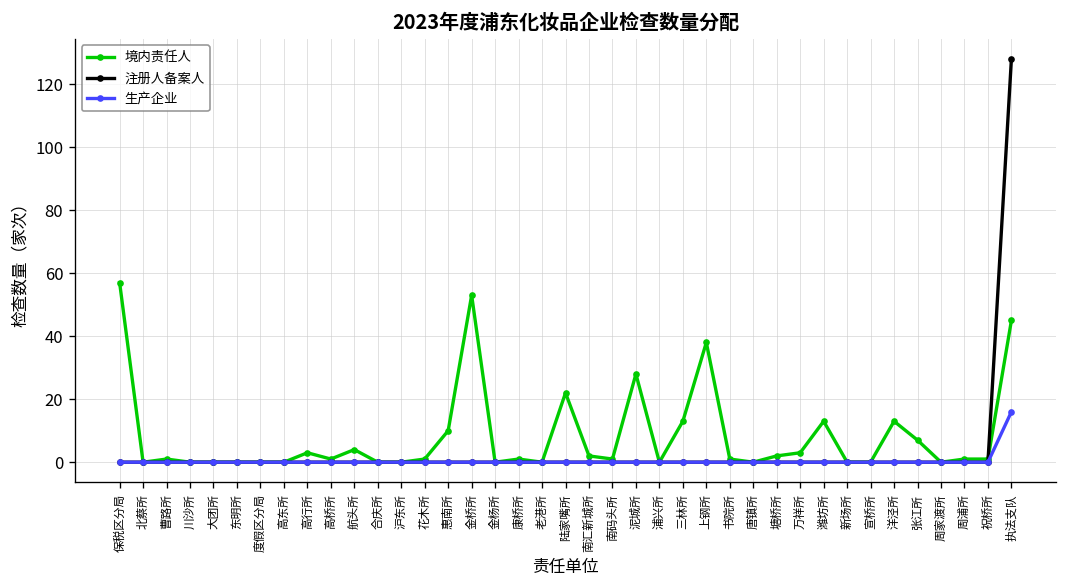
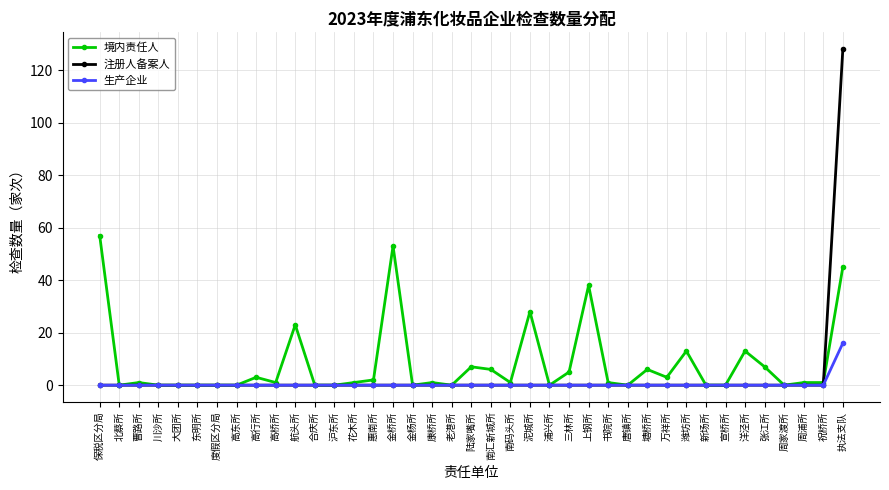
  {
    "境内责任人": {
      "保税区分局": 57,
      "曹路所": 1,
      "高行所": 3,
      "高桥所": 1,
-     "航头所": 4,
+     "航头所": 23,
      "花木所": 1,
-     "惠南所": 10,
+     "惠南所": 2,
      "金桥所": 53,
      "康桥所": 1,
-     "陆家嘴所": 22,
-     "南汇新城所": 2,
+     "陆家嘴所": 7,
+     "南汇新城所": 6,
      "南码头所": 1,
      "泥城所": 28,
-     "三林所": 13,
+     "三林所": 5,
      "上钢所": 38,
      "书院所": 1,
-     "塘桥所": 2,
+     "塘桥所": 6,
      "万祥所": 3,
      "潍坊所": 13,
      "洋泾所": 13,
      "张江所": 7,
      "周浦所": 1,
      "祝桥所": 1,
      "执法支队": 45
    },
    "注册人备案人": {
      "执法支队": 128
    },
    "生产企业": {
      "执法支队": 16
    }
  }
